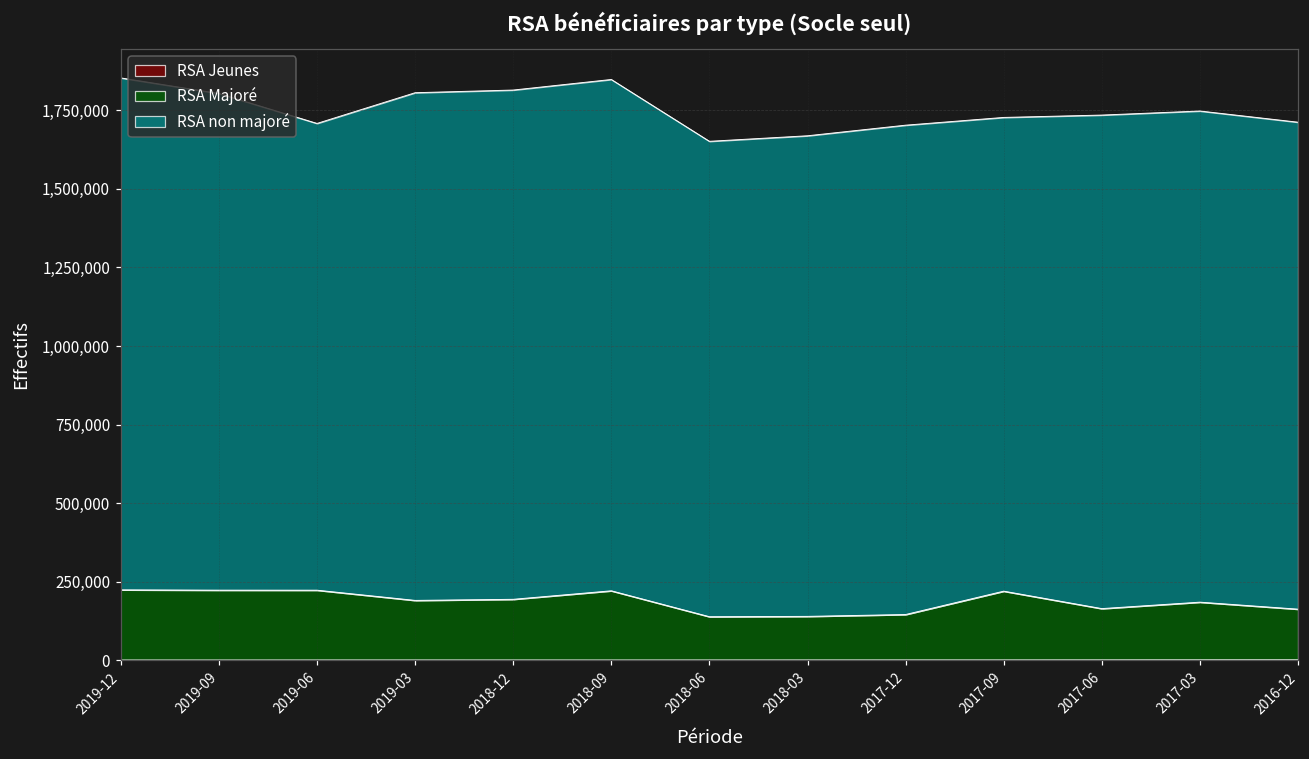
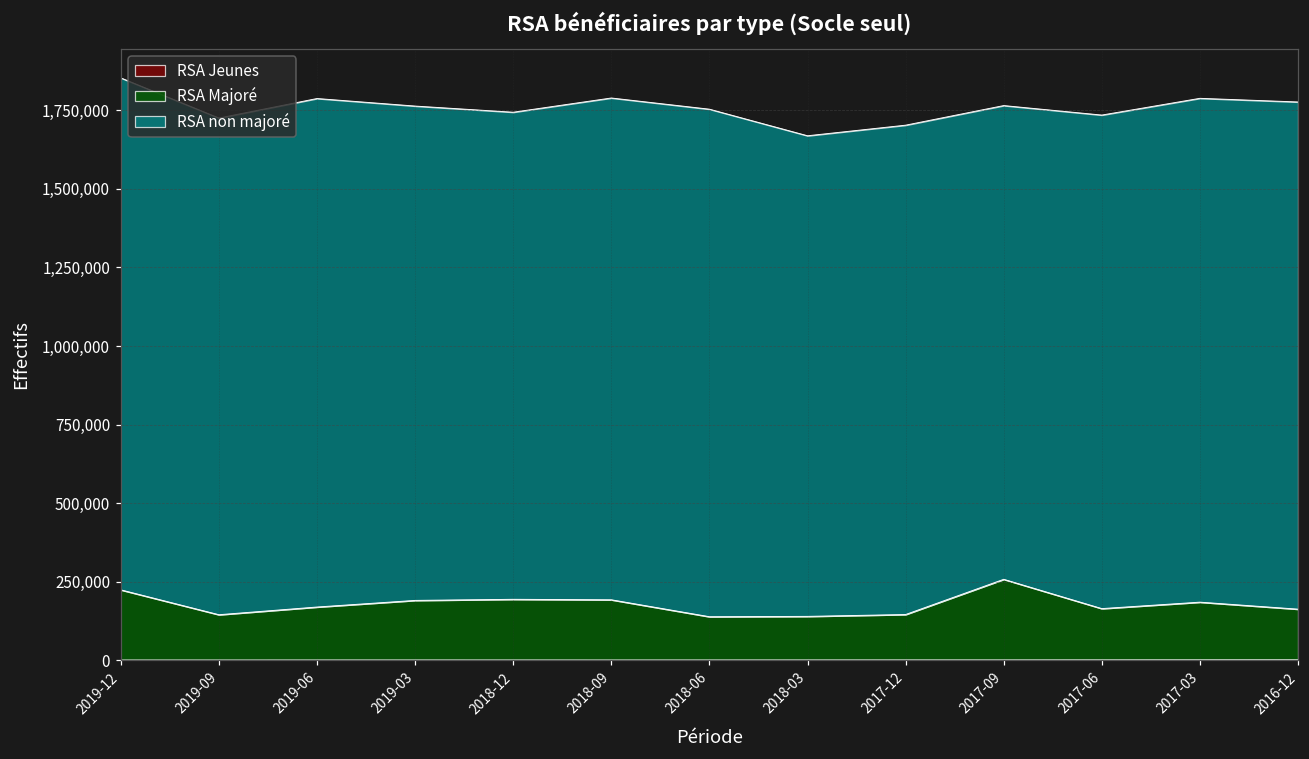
  {
    "RSA Jeunes": {
      "2019-12": "0",
      "2019-09": "0",
      "2019-06": "0",
      "2019-03": "0",
      "2018-12": "0",
      "2018-09": "0",
      "2018-06": "0",
      "2018-03": "0",
      "2017-12": "0",
      "2017-09": "0",
      "2017-06": "0",
      "2017-03": "0",
      "2016-12": "0"
    },
    "RSA Majoré": {
      "2019-12": "220,000",
-     "2019-09": "220,000",
-     "2019-06": "220,000",
+     "2019-09": "140,000",
+     "2019-06": "170,000",
      "2019-03": "190,000",
      "2018-12": "190,000",
-     "2018-09": "220,000",
+     "2018-09": "190,000",
      "2018-06": "140,000",
      "2018-03": "140,000",
      "2017-12": "140,000",
-     "2017-09": "220,000",
+     "2017-09": "260,000",
      "2017-06": "160,000",
      "2017-03": "180,000",
      "2016-12": "160,000"
    },
    "RSA non majoré": {
      "2019-12": "1,630,000",
-     "2019-06": "1,490,000",
-     "2019-03": "1,620,000",
-     "2018-12": "1,620,000",
-     "2018-09": "1,630,000",
-     "2018-06": "1,510,000",
+     "2019-06": "1,620,000",
+     "2019-03": "1,570,000",
+     "2018-12": "1,550,000",
+     "2018-09": "1,600,000",
+     "2018-06": "1,620,000",
      "2018-03": "1,530,000",
      "2017-12": "1,560,000",
      "2017-09": "1,510,000",
      "2017-06": "1,570,000",
-     "2017-03": "1,560,000",
-     "2016-12": "1,550,000"
+     "2017-03": "1,600,000",
+     "2016-12": "1,610,000"
    }
  }
